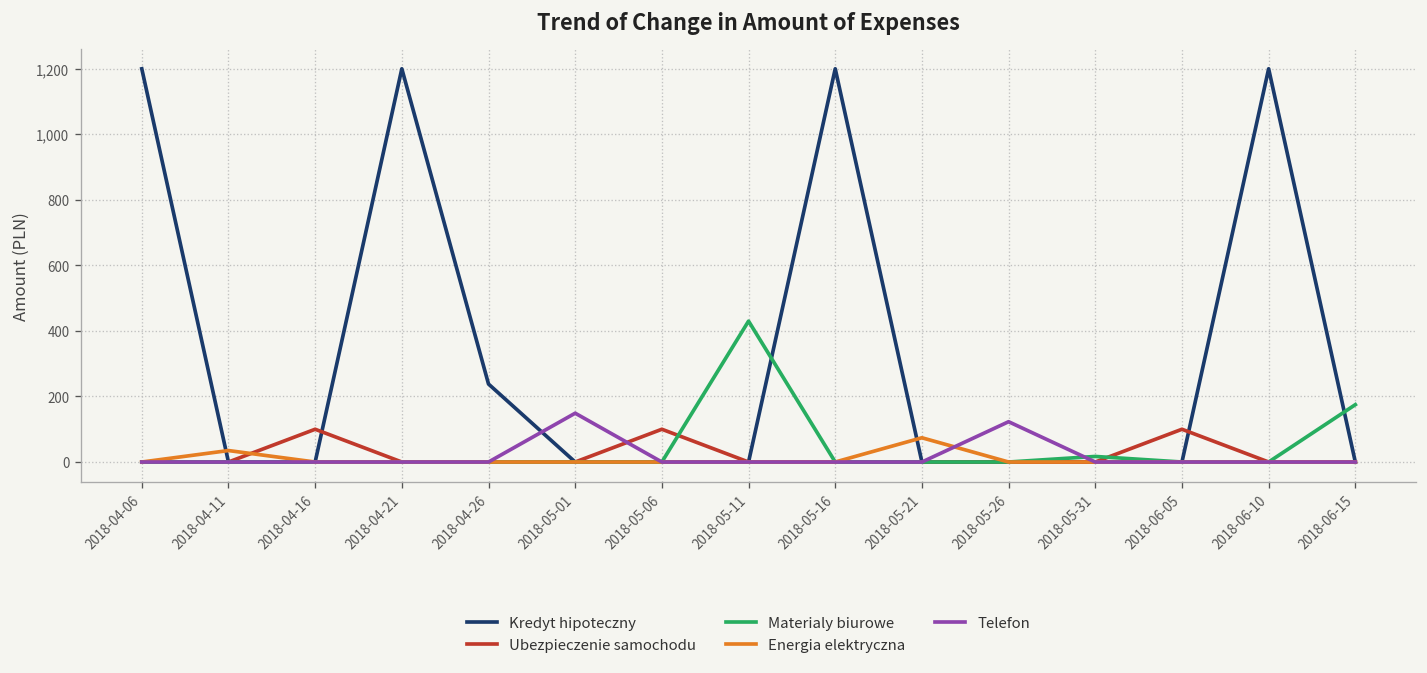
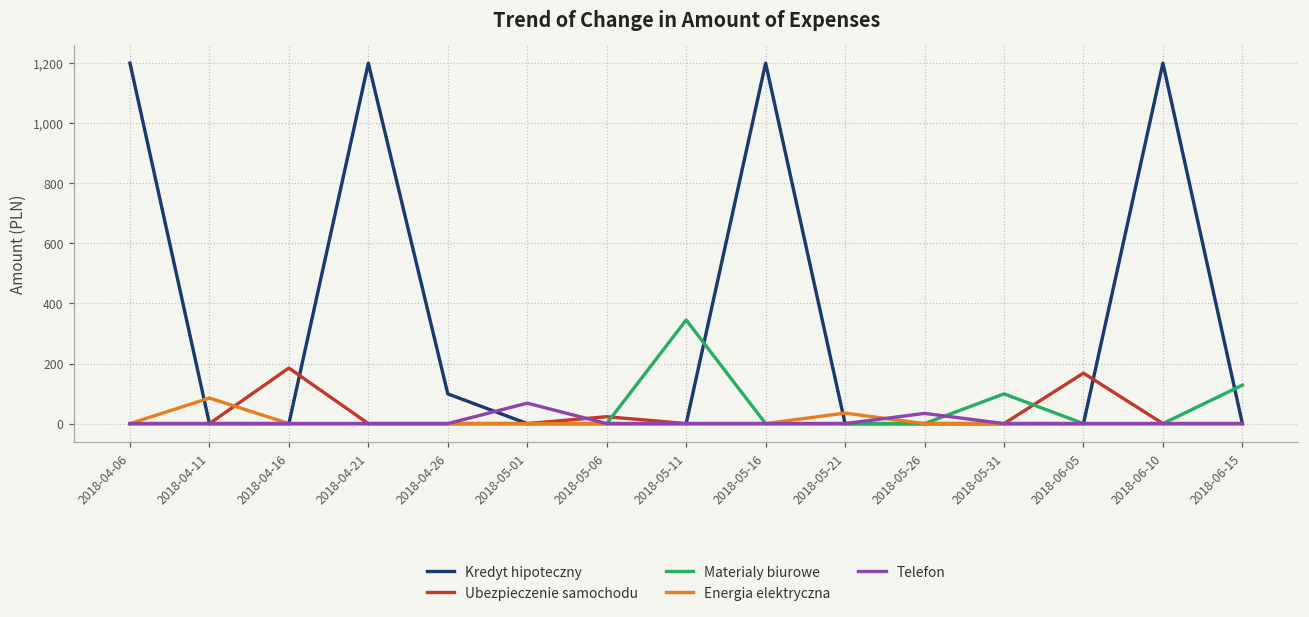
  {
    "Kredyt hipoteczny": {
      "2018-04-06": "1,200",
      "2018-04-21": "1,200",
-     "2018-04-26": "240",
+     "2018-04-26": "100",
      "2018-05-16": "1,200",
      "2018-06-10": "1,200"
    },
    "Ubezpieczenie samochodu": {
-     "2018-04-16": "100",
-     "2018-05-06": "100",
-     "2018-06-05": "100"
+     "2018-04-16": "190",
+     "2018-05-06": "20",
+     "2018-06-05": "170"
    },
    "Materialy biurowe": {
-     "2018-05-11": "430",
-     "2018-05-31": "20",
-     "2018-06-15": "180"
+     "2018-05-11": "350",
+     "2018-05-31": "100",
+     "2018-06-15": "130"
    },
    "Energia elektryczna": {
-     "2018-04-11": "40",
-     "2018-05-21": "70"
+     "2018-04-11": "90",
+     "2018-05-21": "40"
    },
    "Telefon": {
-     "2018-05-01": "150",
-     "2018-05-26": "120"
+     "2018-05-01": "70",
+     "2018-05-26": "30"
    }
  }
